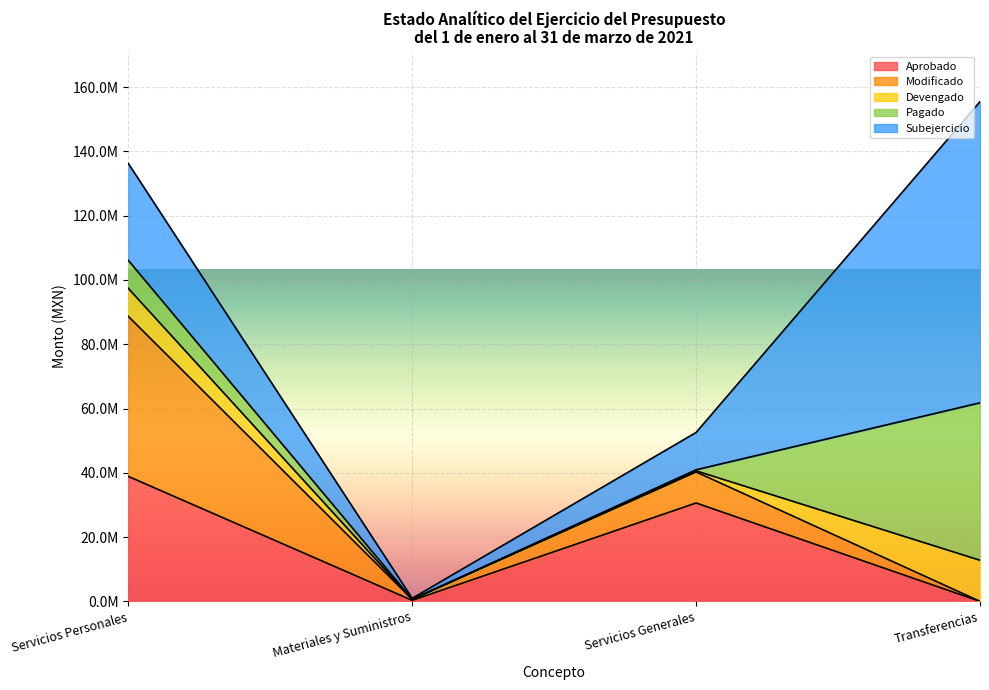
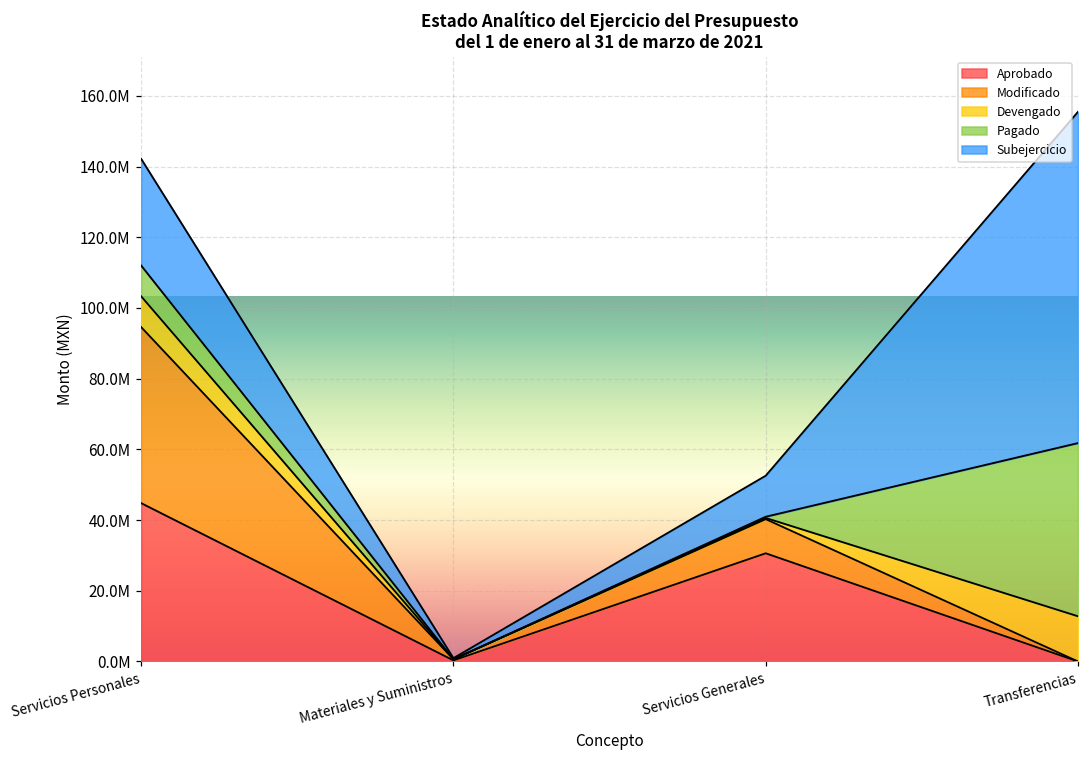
  {
    "Aprobado": {
-     "Servicios Personales": 39000000,
+     "Servicios Personales": 45000000,
      "Servicios Generales": 31000000
    },
    "Modificado": {
      "Servicios Personales": 50000000
    },
    "Devengado": {
      "Servicios Personales": 9000000,
      "Transferencias": 13000000
    },
    "Pagado": {
      "Servicios Personales": 9000000,
      "Transferencias": 49000000
    },
    "Subejercicio": {
      "Servicios Personales": 30000000,
      "Servicios Generales": 12000000,
      "Transferencias": 94000000
    }
  }
